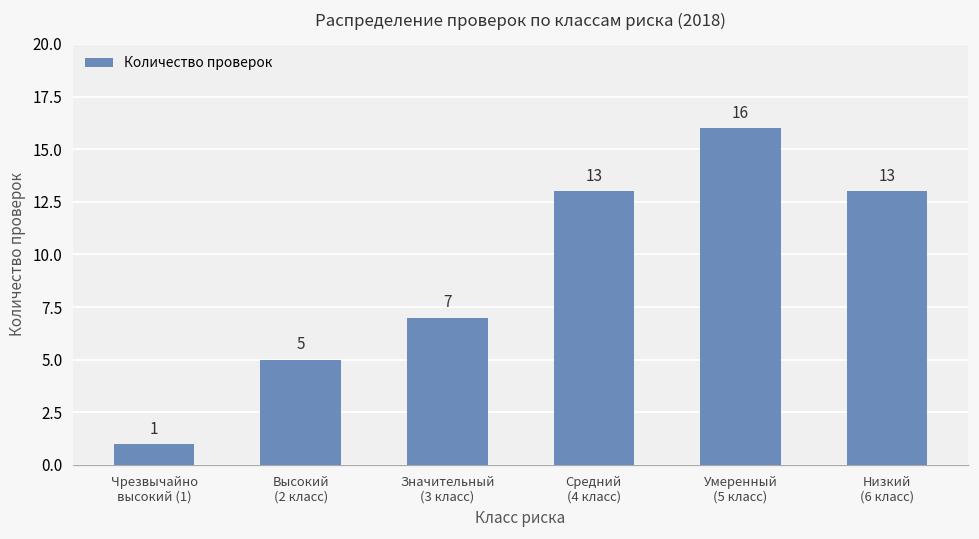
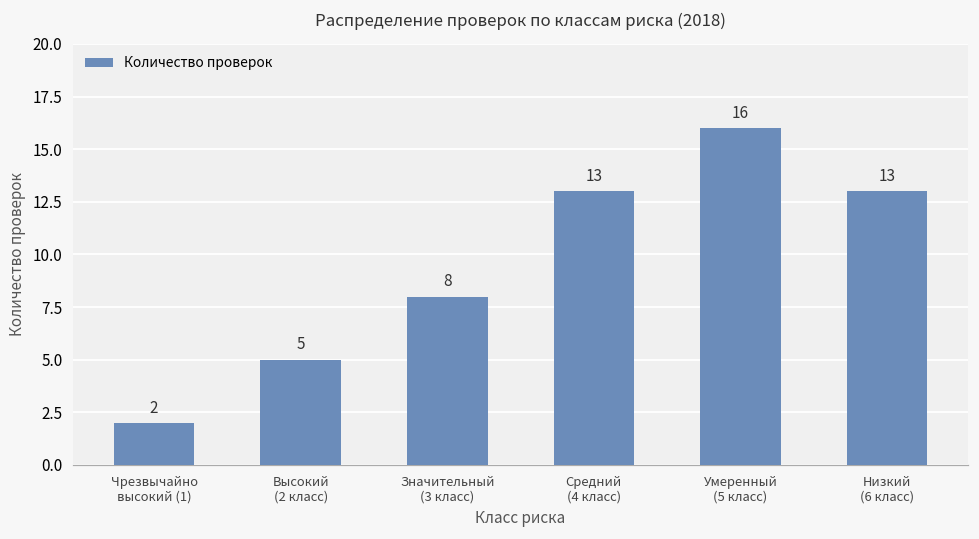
  {
-   "Чрезвычайно высокий (1)": 1,
+   "Чрезвычайно высокий (1)": 2,
    "Высокий (2 класс)": 5,
-   "Значительный (3 класс)": 7,
+   "Значительный (3 класс)": 8,
    "Средний (4 класс)": 13,
    "Умеренный (5 класс)": 16,
    "Низкий (6 класс)": 13
  }
